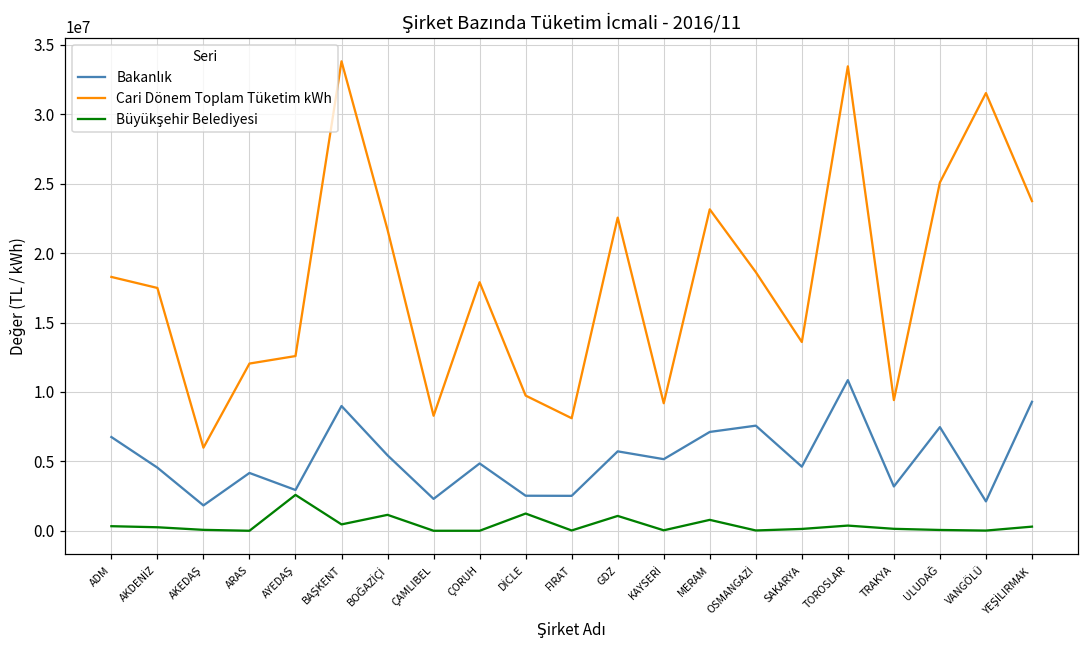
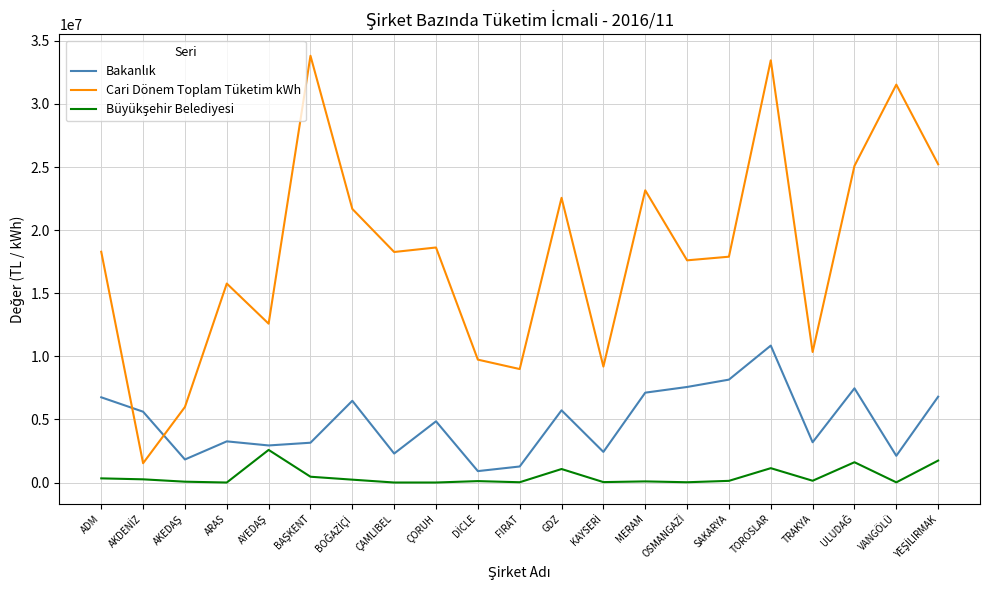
  {
    "Bakanlık": {
      "ADM": 6800000,
-     "AKDENİZ": 4500000,
+     "AKDENİZ": 5600000,
      "AKEDAŞ": 1800000,
-     "ARAS": 4200000,
+     "ARAS": 3300000,
      "AYEDAŞ": 2900000,
-     "BAŞKENT": 9000000,
-     "BOĞAZİÇİ": 5400000,
+     "BAŞKENT": 3200000,
+     "BOĞAZİÇİ": 6500000,
      "ÇAMLIBEL": 2300000,
      "ÇORUH": 4900000,
-     "DİCLE": 2500000,
-     "FIRAT": 2500000,
+     "DİCLE": 900000,
+     "FIRAT": 1300000,
      "GDZ": 5700000,
-     "KAYSERİ": 5200000,
+     "KAYSERİ": 2400000,
      "MERAM": 7100000,
      "OSMANGAZİ": 7600000,
-     "SAKARYA": 4600000,
+     "SAKARYA": 8200000,
      "TOROSLAR": 10900000,
      "TRAKYA": 3200000,
      "ULUDAĞ": 7500000,
      "VANGÖLÜ": 2100000,
-     "YEŞİLIRMAK": 9300000
+     "YEŞİLIRMAK": 6800000
    },
    "Cari Dönem Toplam Tüketim kWh": {
      "ADM": 18300000,
-     "AKDENİZ": 17500000,
+     "AKDENİZ": 1500000,
      "AKEDAŞ": 6000000,
-     "ARAS": 12000000,
+     "ARAS": 15800000,
      "AYEDAŞ": 12600000,
      "BAŞKENT": 33800000,
      "BOĞAZİÇİ": 21700000,
-     "ÇAMLIBEL": 8300000,
-     "ÇORUH": 17900000,
+     "ÇAMLIBEL": 18300000,
+     "ÇORUH": 18600000,
      "DİCLE": 9700000,
-     "FIRAT": 8100000,
+     "FIRAT": 9000000,
      "GDZ": 22600000,
      "KAYSERİ": 9200000,
      "MERAM": 23200000,
-     "OSMANGAZİ": 18600000,
-     "SAKARYA": 13600000,
+     "OSMANGAZİ": 17600000,
+     "SAKARYA": 17900000,
      "TOROSLAR": 33500000,
-     "TRAKYA": 9400000,
+     "TRAKYA": 10300000,
      "ULUDAĞ": 25100000,
      "VANGÖLÜ": 31500000,
-     "YEŞİLIRMAK": 23800000
+     "YEŞİLIRMAK": 25200000
    },
    "Büyükşehir Belediyesi": {
      "ADM": 300000,
      "AKDENİZ": 300000,
      "AKEDAŞ": 100000,
      "ARAS": 0,
      "AYEDAŞ": 2600000,
      "BAŞKENT": 500000,
-     "BOĞAZİÇİ": 1100000,
+     "BOĞAZİÇİ": 200000,
      "ÇAMLIBEL": 0,
      "ÇORUH": 0,
-     "DİCLE": 1200000,
+     "DİCLE": 100000,
      "FIRAT": 0,
      "GDZ": 1100000,
      "KAYSERİ": 0,
-     "MERAM": 800000,
+     "MERAM": 100000,
      "OSMANGAZİ": 0,
      "SAKARYA": 100000,
-     "TOROSLAR": 400000,
+     "TOROSLAR": 1100000,
      "TRAKYA": 100000,
-     "ULUDAĞ": 100000,
+     "ULUDAĞ": 1600000,
      "VANGÖLÜ": 0,
-     "YEŞİLIRMAK": 300000
+     "YEŞİLIRMAK": 1700000
    }
  }
